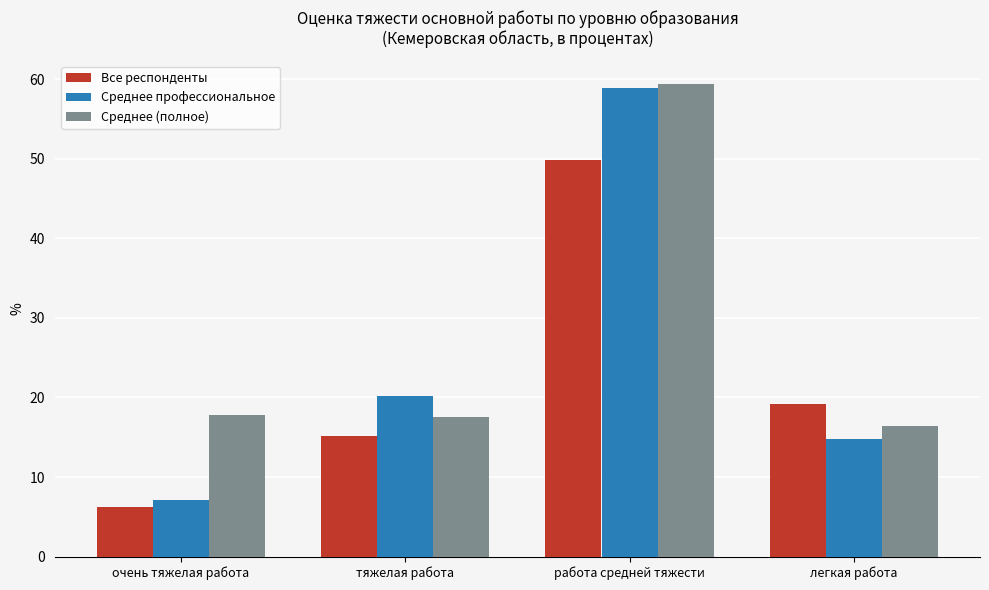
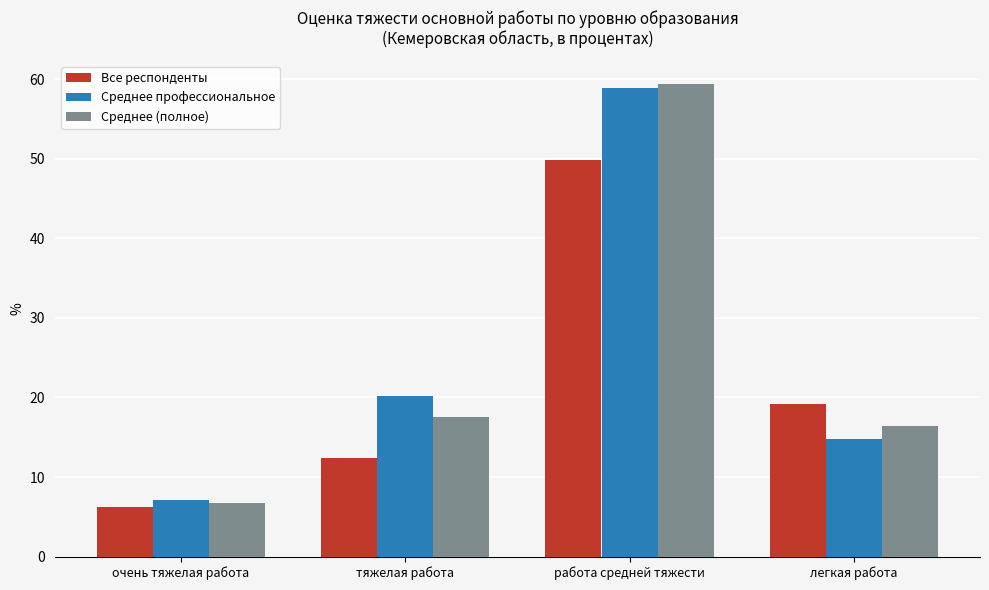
  {
    "Все респонденты": {
      "очень тяжелая работа": 6,
-     "тяжелая работа": 15,
+     "тяжелая работа": 12,
      "работа средней тяжести": 50,
      "легкая работа": 19
    },
    "Среднее профессиональное": {
      "очень тяжелая работа": 7,
      "тяжелая работа": 20,
      "работа средней тяжести": 59,
      "легкая работа": 15
    },
    "Среднее (полное)": {
-     "очень тяжелая работа": 18,
+     "очень тяжелая работа": 7,
      "тяжелая работа": 18,
      "работа средней тяжести": 59,
      "легкая работа": 16
    }
  }
